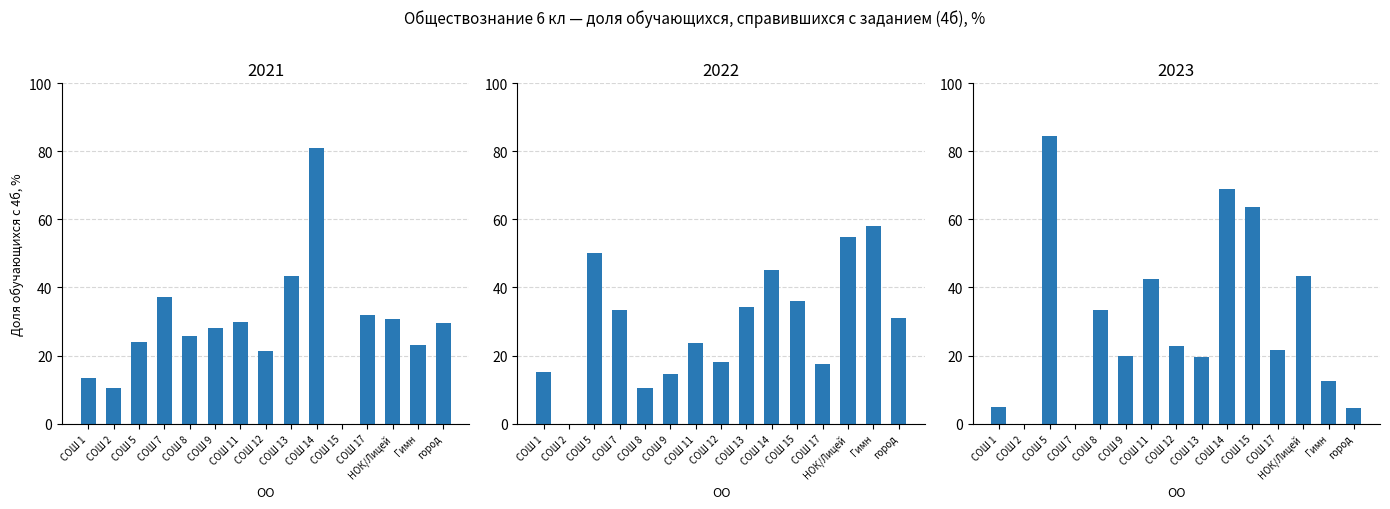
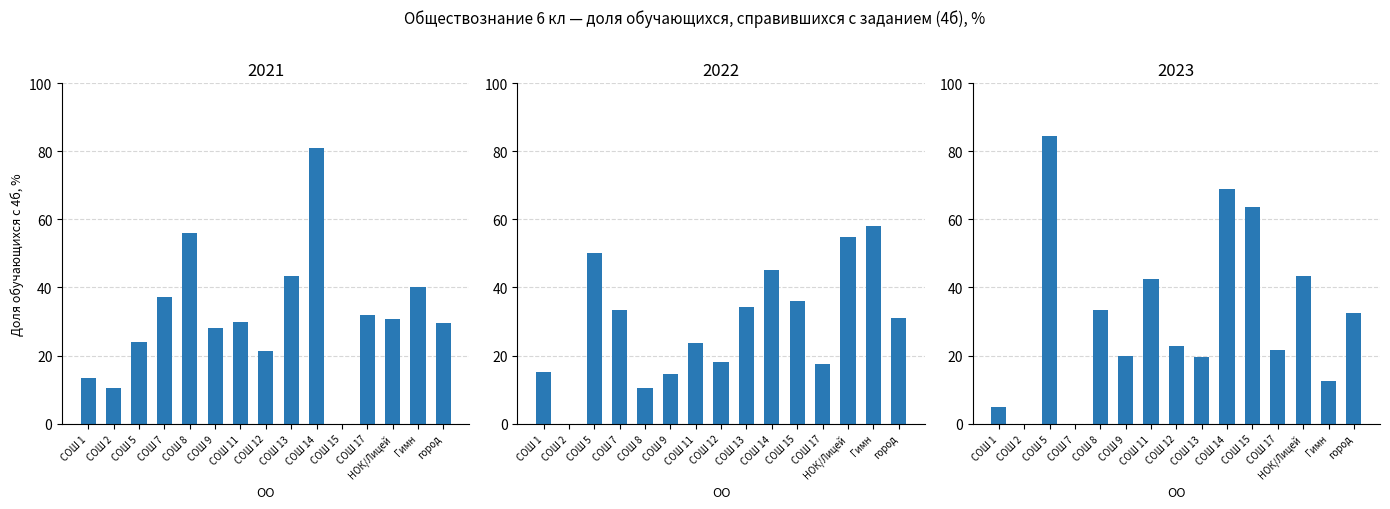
  {
    "2021": {
      "СОШ 1": 13,
      "СОШ 2": 11,
      "СОШ 5": 24,
      "СОШ 7": 37,
-     "СОШ 8": 26,
+     "СОШ 8": 56,
      "СОШ 9": 28,
      "СОШ 11": 30,
      "СОШ 12": 21,
      "СОШ 13": 44,
      "СОШ 14": 81,
      "СОШ 15": 0,
      "СОШ 17": 32,
      "НОК/Лицей": 31,
-     "Гимн": 23,
+     "Гимн": 40,
      "город": 30
    },
    "2022": {
      "СОШ 1": 15,
      "СОШ 2": 0,
      "СОШ 5": 50,
      "СОШ 7": 33,
      "СОШ 8": 10,
      "СОШ 9": 15,
      "СОШ 11": 24,
      "СОШ 12": 18,
      "СОШ 13": 34,
      "СОШ 14": 45,
      "СОШ 15": 36,
      "СОШ 17": 17,
      "НОК/Лицей": 55,
      "Гимн": 58,
      "город": 31
    },
    "2023": {
      "СОШ 1": 5,
      "СОШ 2": 0,
      "СОШ 5": 85,
      "СОШ 7": 0,
      "СОШ 8": 33,
      "СОШ 9": 20,
      "СОШ 11": 42,
      "СОШ 12": 23,
      "СОШ 13": 20,
      "СОШ 14": 69,
      "СОШ 15": 64,
      "СОШ 17": 22,
      "НОК/Лицей": 43,
      "Гимн": 13,
-     "город": 5
+     "город": 33
    }
  }
